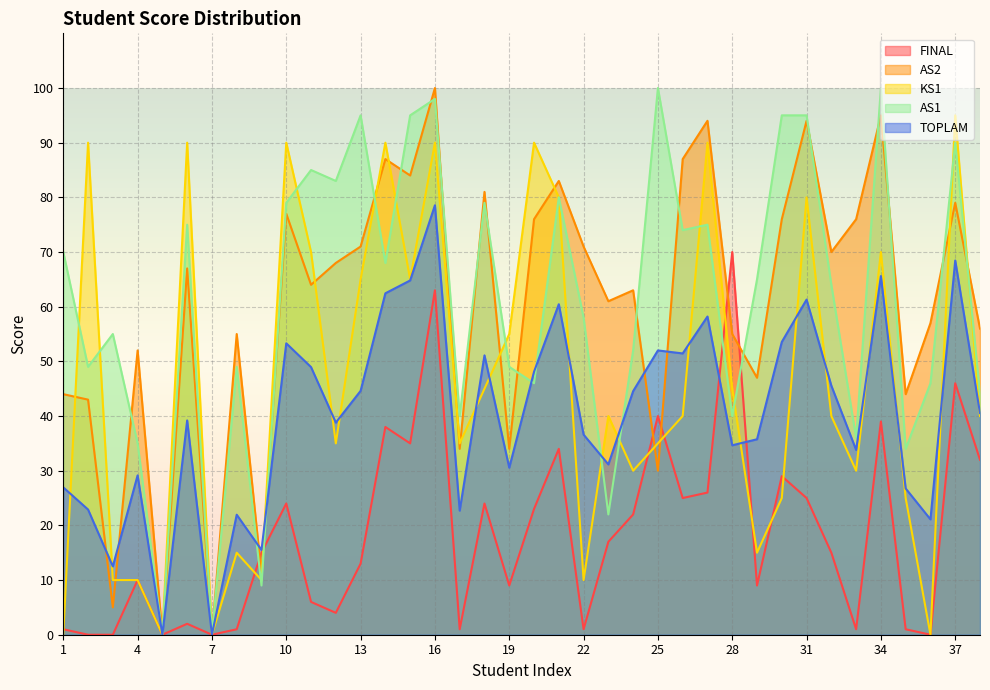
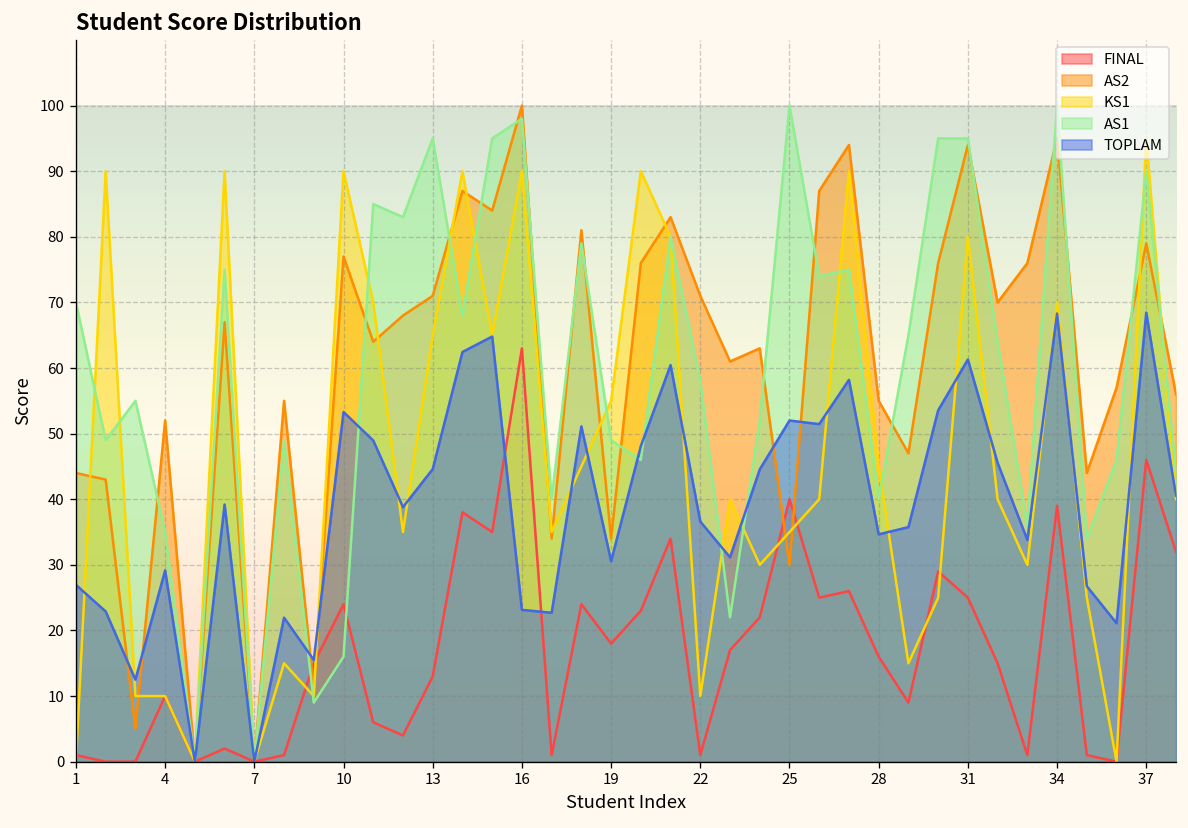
  {
    "FINAL": {
      "1": 1,
      "10": 24,
      "13": 13,
      "16": 63,
-     "19": 9,
+     "19": 18,
      "22": 1,
      "25": 40,
-     "28": 70,
+     "28": 16,
      "31": 25,
      "34": 39,
      "37": 46
    },
    "AS1": {
      "1": 70,
      "4": 35,
-     "10": 79,
+     "10": 16,
      "13": 95,
      "16": 98,
      "19": 49,
      "22": 58,
      "25": 100,
      "28": 40,
      "31": 95,
      "37": 90
    },
    "TOPLAM": {
      "1": 27,
      "4": 29,
      "10": 53,
      "13": 45,
-     "16": 79,
+     "16": 23,
      "19": 31,
      "22": 37,
      "25": 52,
      "28": 35,
      "31": 61,
-     "34": 66,
+     "34": 68,
      "37": 68
    }
  }
